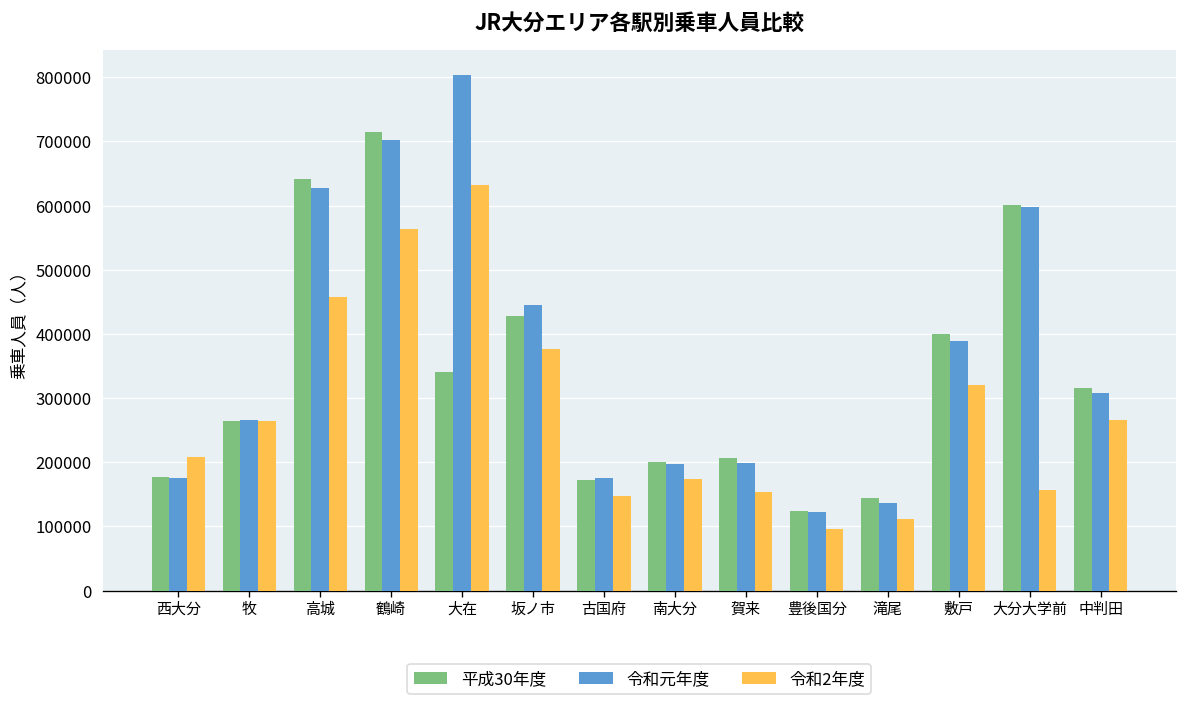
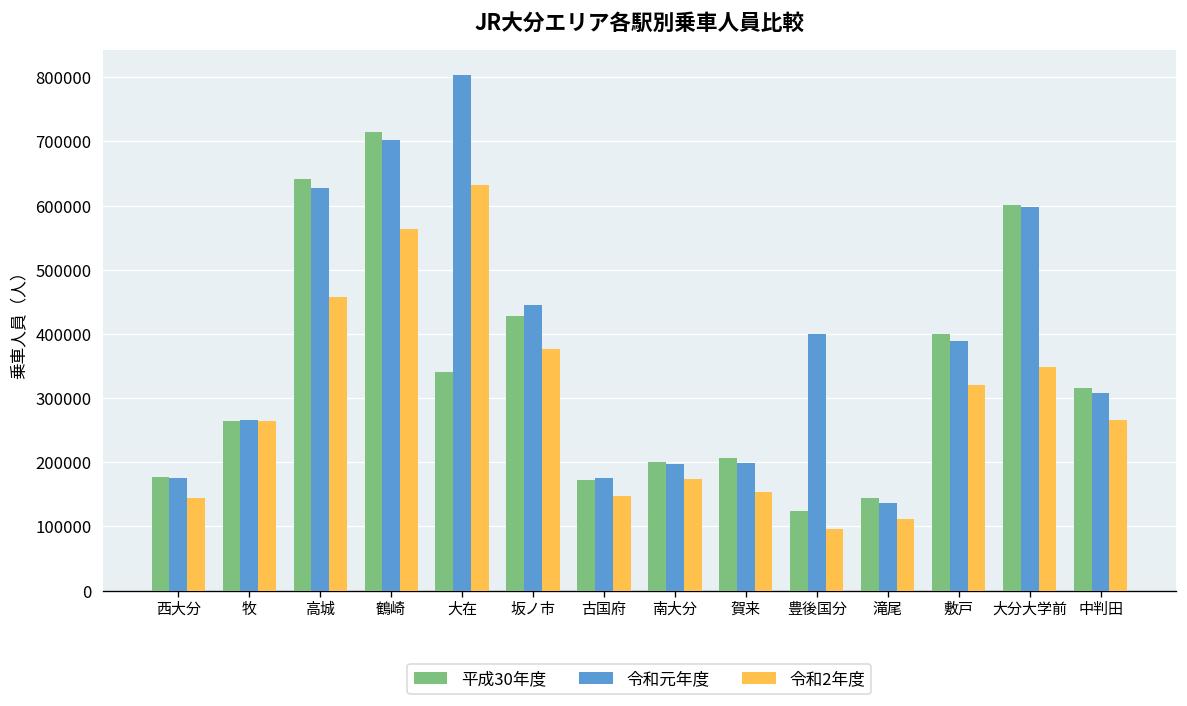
  {
    "平成30年度": {
      "西大分": 180000,
      "牧": 260000,
      "高城": 640000,
      "鶴崎": 710000,
      "大在": 340000,
      "坂ノ市": 430000,
      "古国府": 170000,
      "南大分": 200000,
      "賀来": 210000,
      "豊後国分": 120000,
      "滝尾": 140000,
      "敷戸": 400000,
      "大分大学前": 600000,
      "中判田": 320000
    },
    "令和元年度": {
      "西大分": 180000,
      "牧": 270000,
      "高城": 630000,
      "鶴崎": 700000,
      "大在": 800000,
      "坂ノ市": 450000,
      "古国府": 180000,
      "南大分": 200000,
      "賀来": 200000,
-     "豊後国分": 120000,
+     "豊後国分": 400000,
      "滝尾": 140000,
      "敷戸": 390000,
      "大分大学前": 600000,
      "中判田": 310000
    },
    "令和2年度": {
-     "西大分": 210000,
+     "西大分": 140000,
      "牧": 260000,
      "高城": 460000,
      "鶴崎": 560000,
      "大在": 630000,
      "坂ノ市": 380000,
      "古国府": 150000,
      "南大分": 170000,
      "賀来": 150000,
      "豊後国分": 100000,
      "滝尾": 110000,
      "敷戸": 320000,
-     "大分大学前": 160000,
+     "大分大学前": 350000,
      "中判田": 270000
    }
  }
